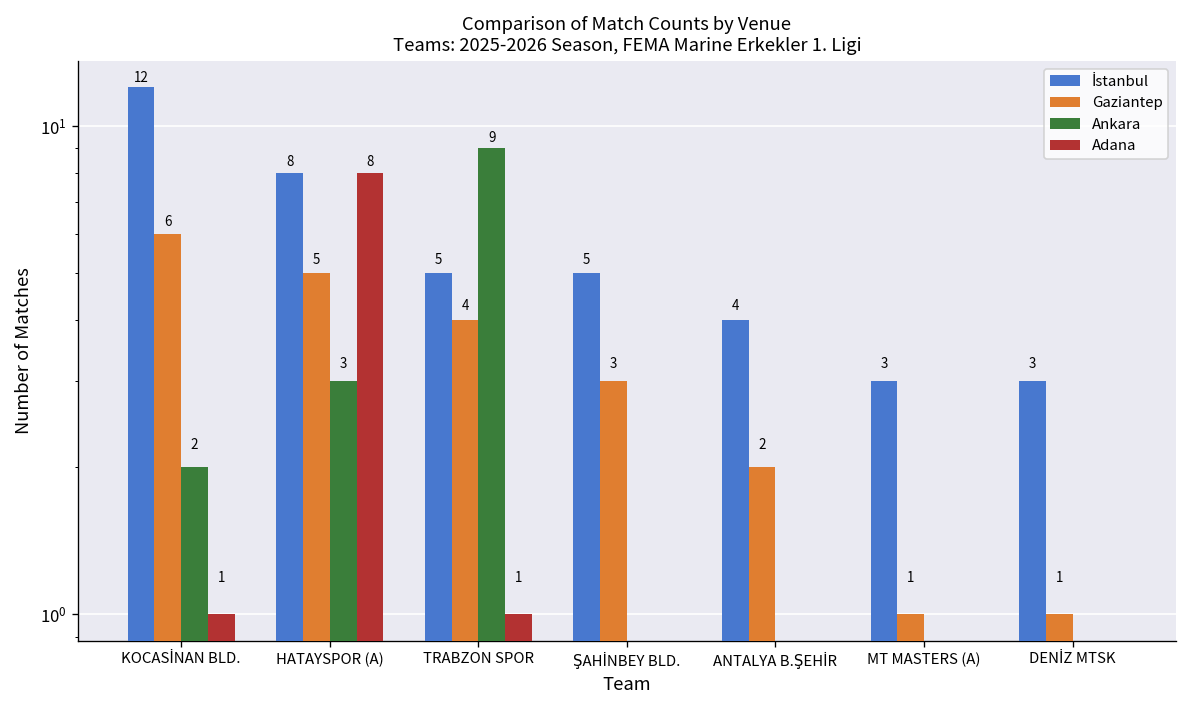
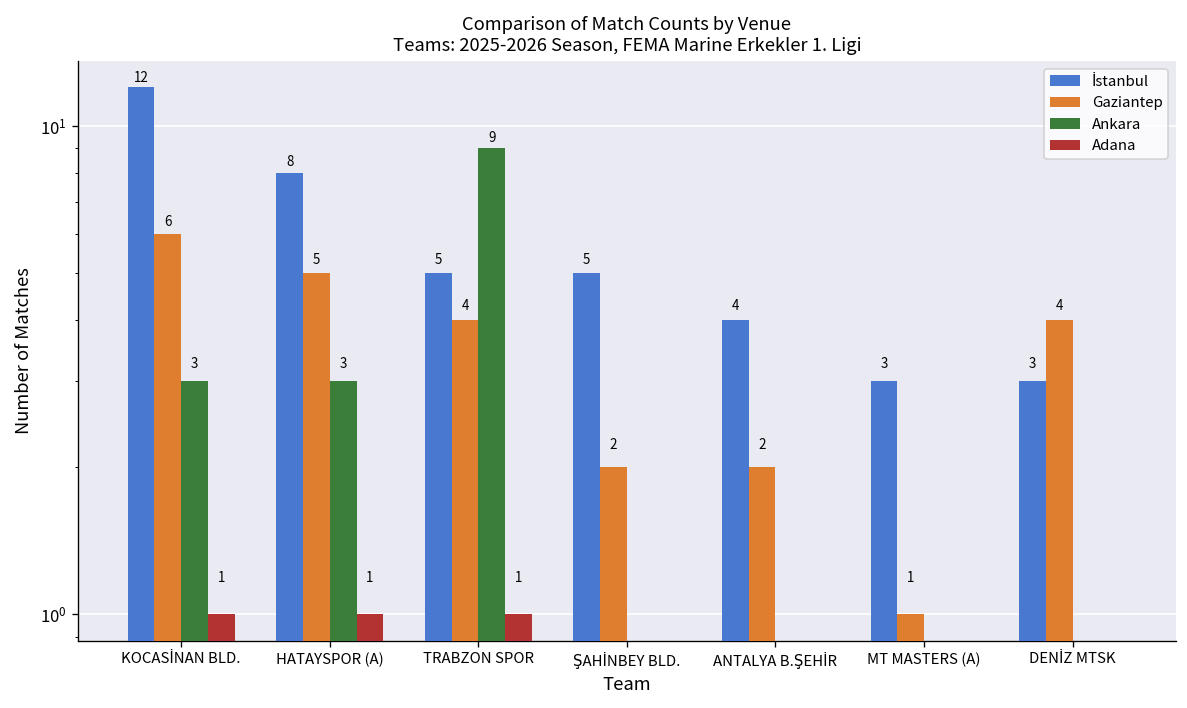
  {
    "İstanbul": {
      "KOCASİNAN BLD.": 12,
      "HATAYSPOR (A)": 8,
      "TRABZON SPOR": 5,
      "ŞAHİNBEY BLD.": 5,
      "ANTALYA B.ŞEHİR": 4,
      "MT MASTERS (A)": 3,
      "DENİZ MTSK": 3
    },
    "Gaziantep": {
      "KOCASİNAN BLD.": 6,
      "HATAYSPOR (A)": 5,
      "TRABZON SPOR": 4,
-     "ŞAHİNBEY BLD.": 3,
+     "ŞAHİNBEY BLD.": 2,
      "ANTALYA B.ŞEHİR": 2,
      "MT MASTERS (A)": 1,
-     "DENİZ MTSK": 1
+     "DENİZ MTSK": 4
    },
    "Ankara": {
-     "KOCASİNAN BLD.": 2,
+     "KOCASİNAN BLD.": 3,
      "HATAYSPOR (A)": 3,
      "TRABZON SPOR": 9
    },
    "Adana": {
      "KOCASİNAN BLD.": 1,
-     "HATAYSPOR (A)": 8,
+     "HATAYSPOR (A)": 1,
      "TRABZON SPOR": 1
    }
  }
